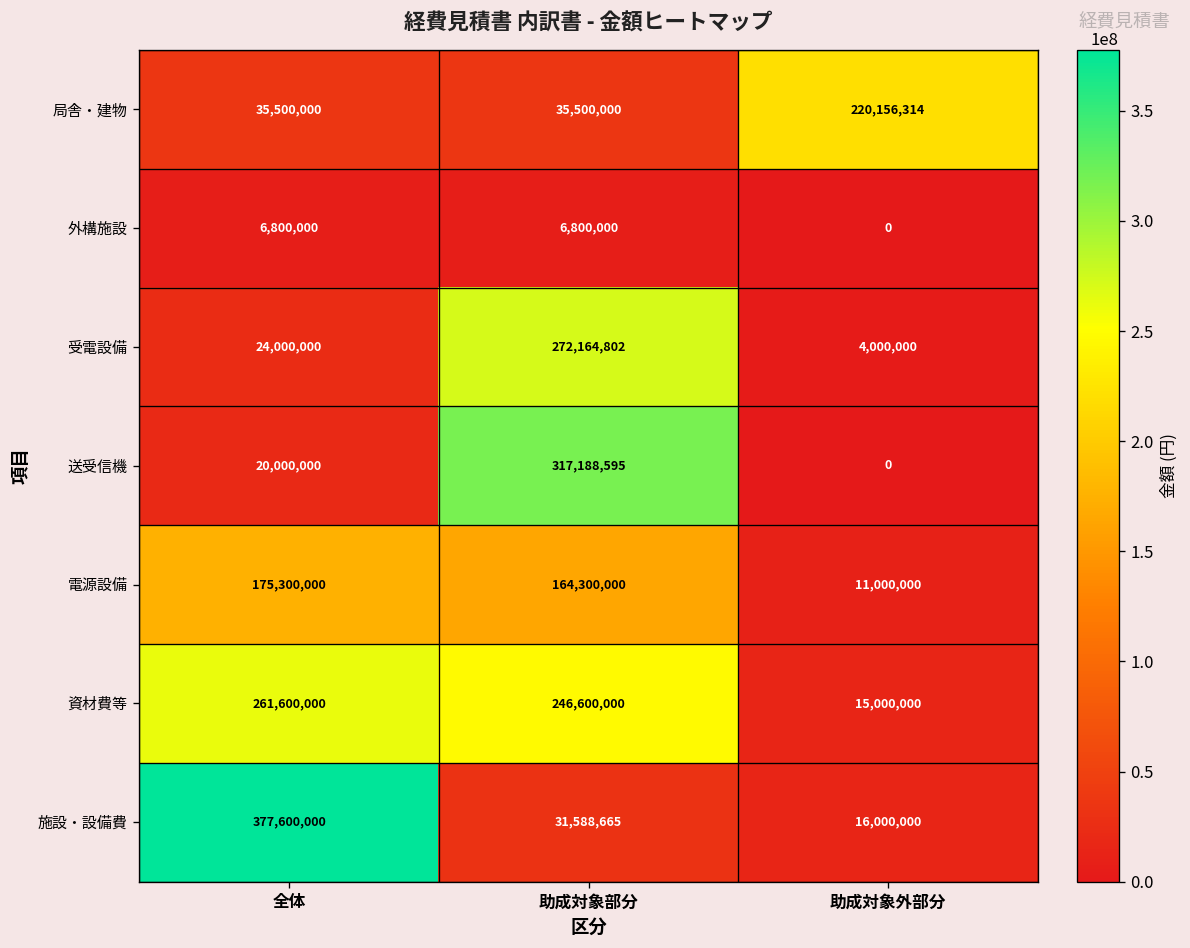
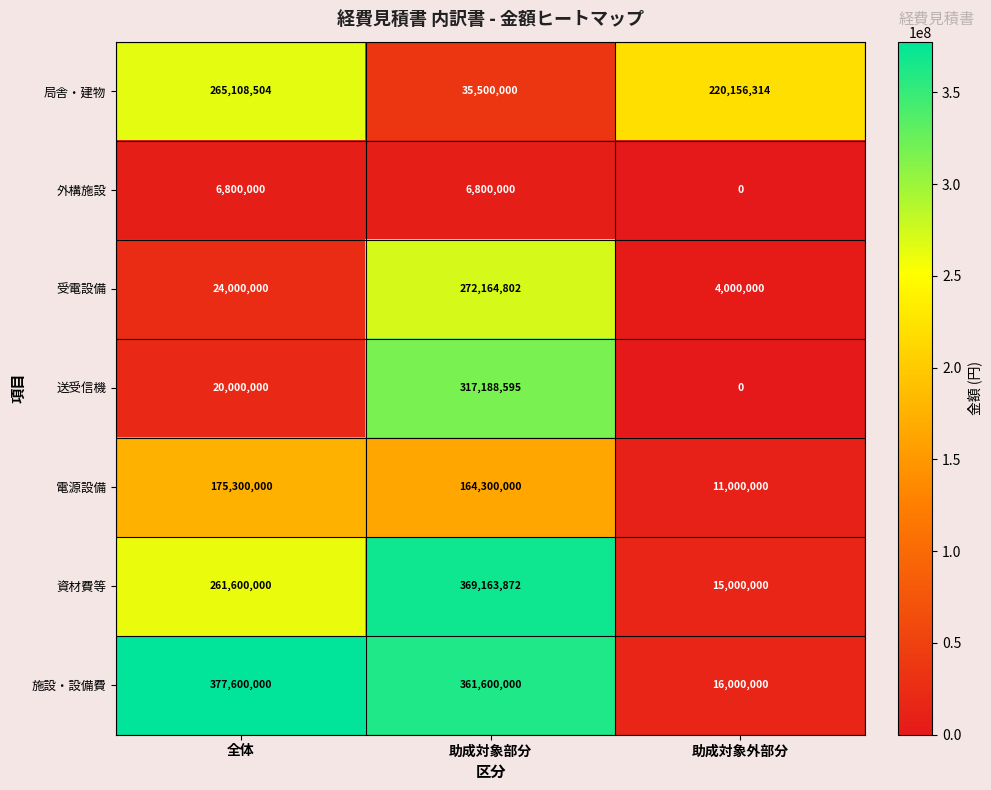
  {
    "局舎・建物": {
-     "全体": "35,500,000",
+     "全体": "265,108,504",
      "助成対象部分": "35,500,000",
      "助成対象外部分": "220,156,314"
    },
    "外構施設": {
      "全体": "6,800,000",
      "助成対象部分": "6,800,000",
      "助成対象外部分": "0"
    },
    "受電設備": {
      "全体": "24,000,000",
      "助成対象部分": "272,164,802",
      "助成対象外部分": "4,000,000"
    },
    "送受信機": {
      "全体": "20,000,000",
      "助成対象部分": "317,188,595",
      "助成対象外部分": "0"
    },
    "電源設備": {
      "全体": "175,300,000",
      "助成対象部分": "164,300,000",
      "助成対象外部分": "11,000,000"
    },
    "資材費等": {
      "全体": "261,600,000",
-     "助成対象部分": "246,600,000",
+     "助成対象部分": "369,163,872",
      "助成対象外部分": "15,000,000"
    },
    "施設・設備費": {
      "全体": "377,600,000",
-     "助成対象部分": "31,588,665",
+     "助成対象部分": "361,600,000",
      "助成対象外部分": "16,000,000"
    }
  }
